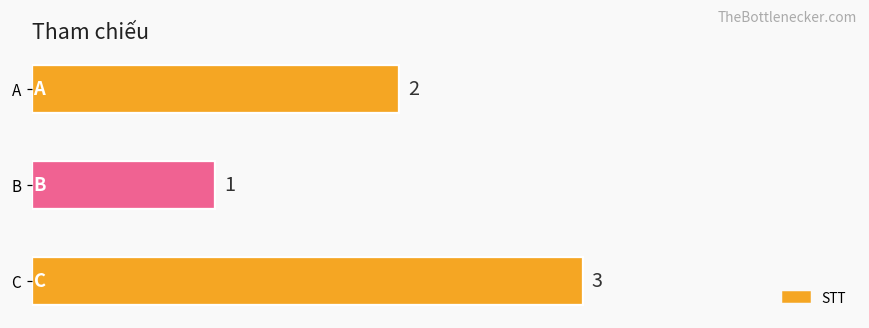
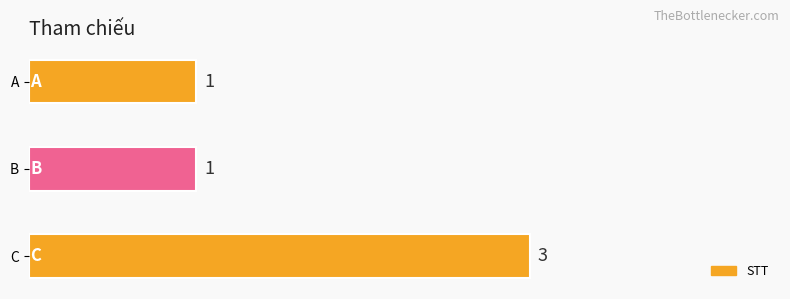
  {
-   "A": 2,
+   "A": 1,
    "B": 1,
    "C": 3
  }
